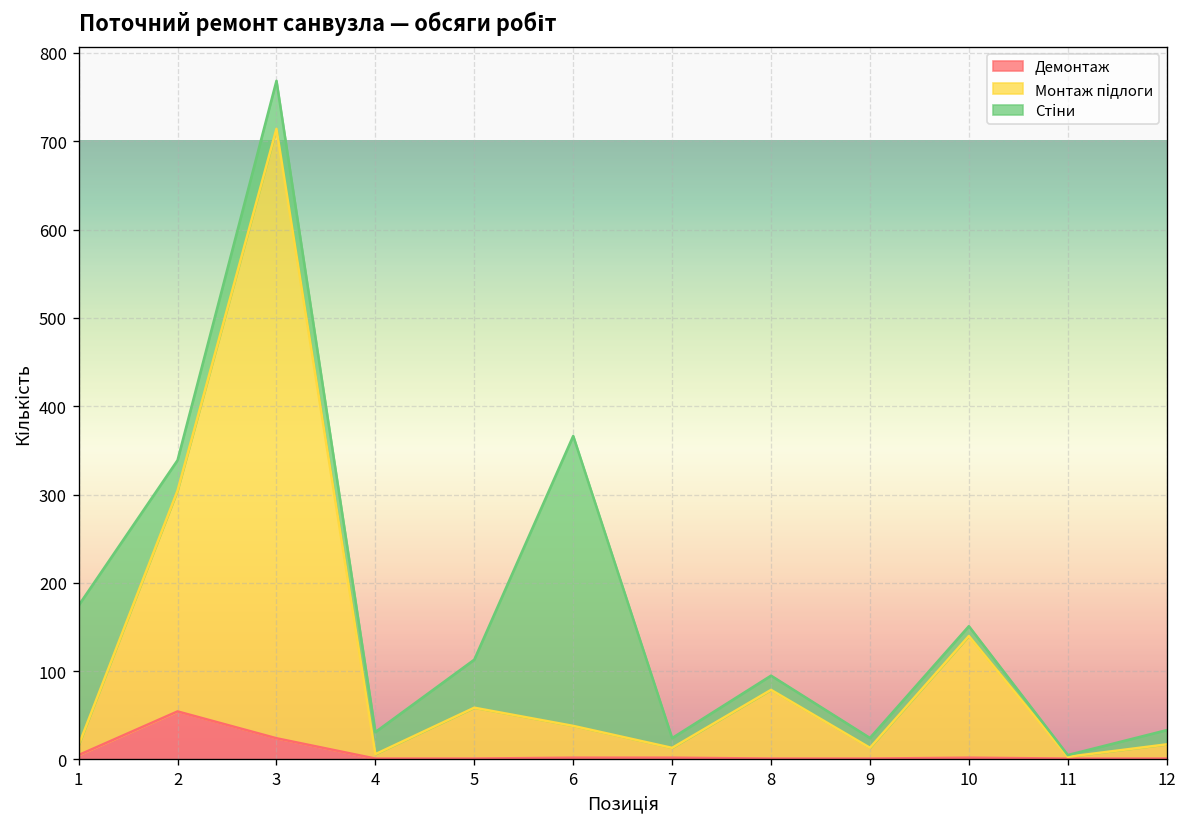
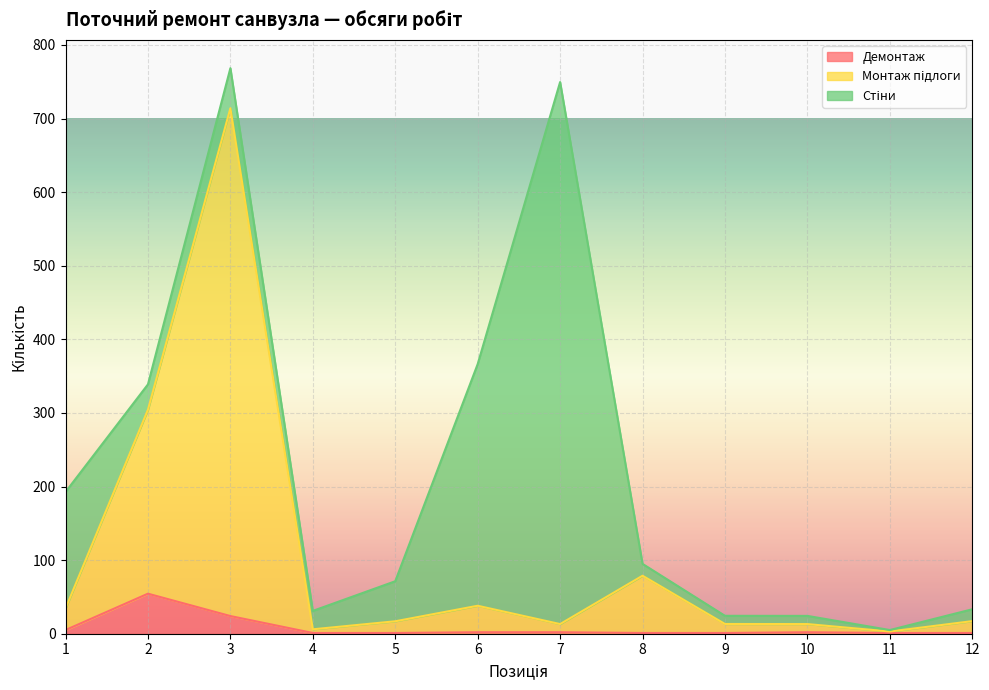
  {
    "Демонтаж": {
      "1": 10,
      "2": 50,
      "3": 20,
      "4": 0,
      "5": 0,
      "6": 0,
      "7": 0,
      "8": 0,
      "9": 0,
      "10": 0,
      "12": 0
    },
    "Монтаж підлоги": {
-     "1": 10,
+     "1": 30,
      "2": 250,
      "3": 690,
      "4": 10,
-     "5": 60,
+     "5": 20,
      "6": 40,
      "7": 10,
      "8": 80,
      "9": 10,
-     "10": 140,
+     "10": 10,
      "12": 20
    },
    "Стіни": {
      "1": 160,
      "2": 30,
      "3": 50,
      "4": 30,
      "5": 50,
      "6": 330,
-     "7": 10,
+     "7": 740,
      "8": 20,
      "9": 10,
      "10": 10,
      "12": 20
    }
  }
